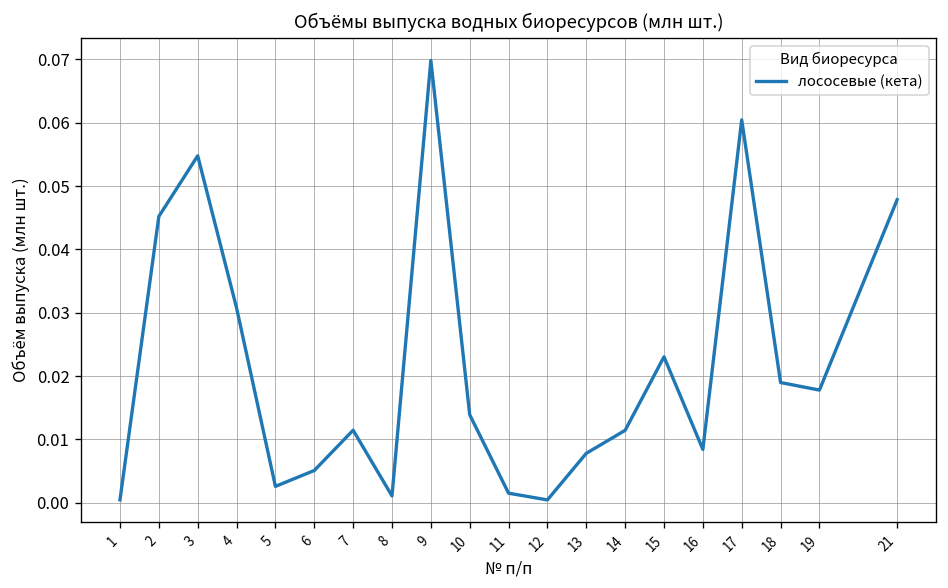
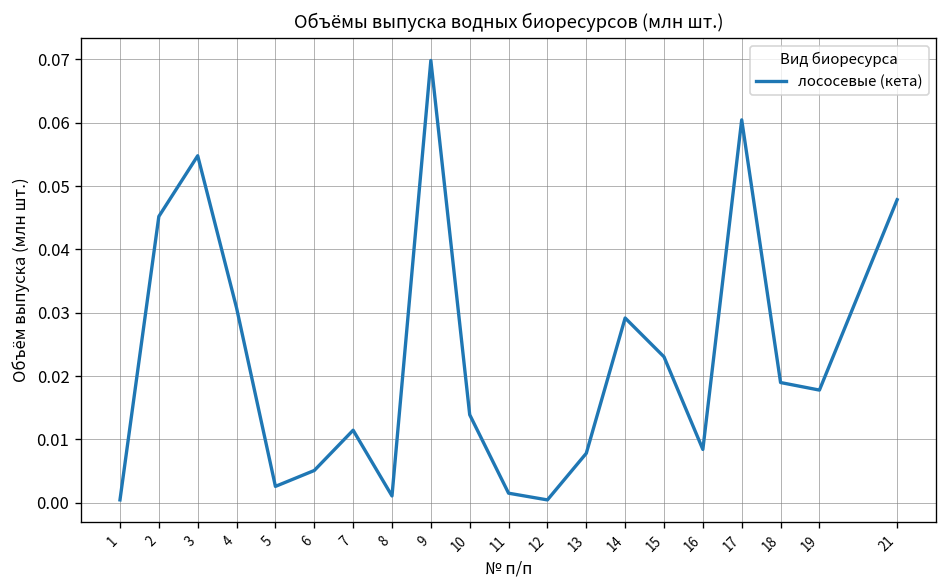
  {
    "1": 0.000,
    "2": 0.045,
    "3": 0.055,
    "4": 0.031,
    "5": 0.003,
    "6": 0.005,
    "7": 0.011,
    "8": 0.001,
    "9": 0.070,
    "10": 0.014,
    "11": 0.001,
    "12": 0.000,
    "13": 0.008,
-   "14": 0.011,
+   "14": 0.029,
    "15": 0.023,
    "16": 0.008,
    "17": 0.060,
    "18": 0.019,
    "19": 0.018,
    "21": 0.048
  }
